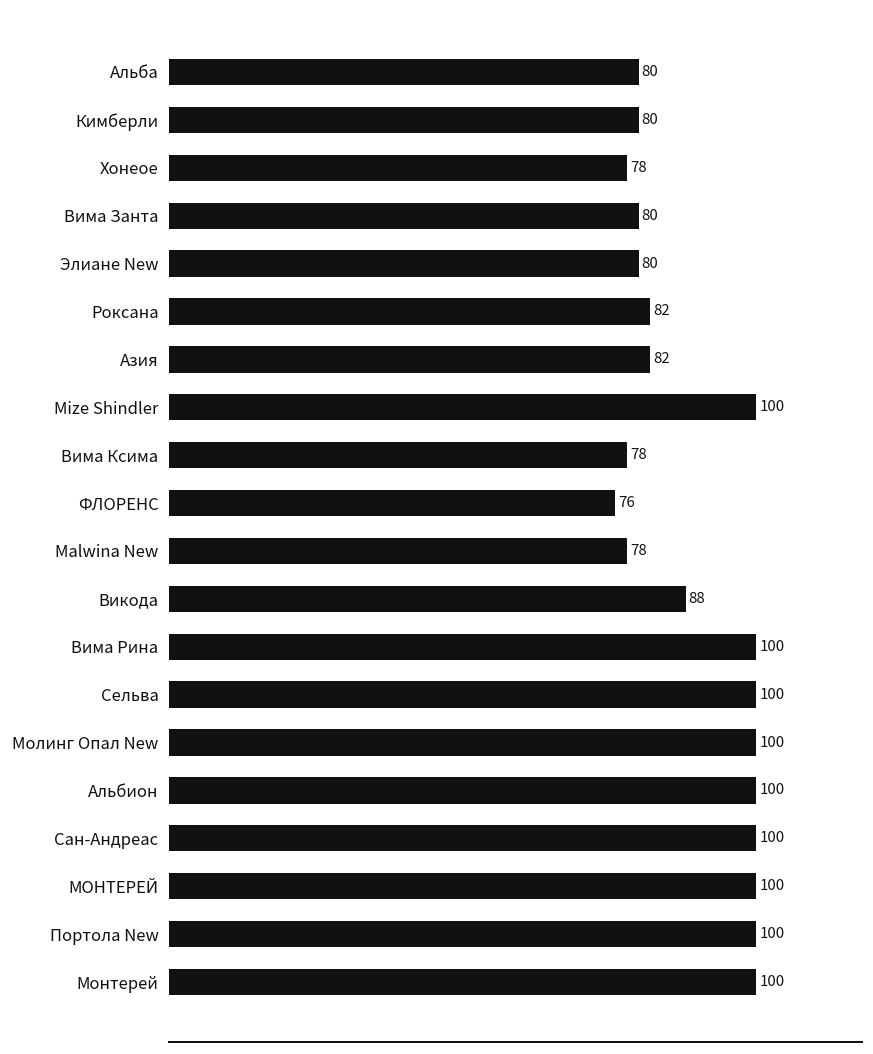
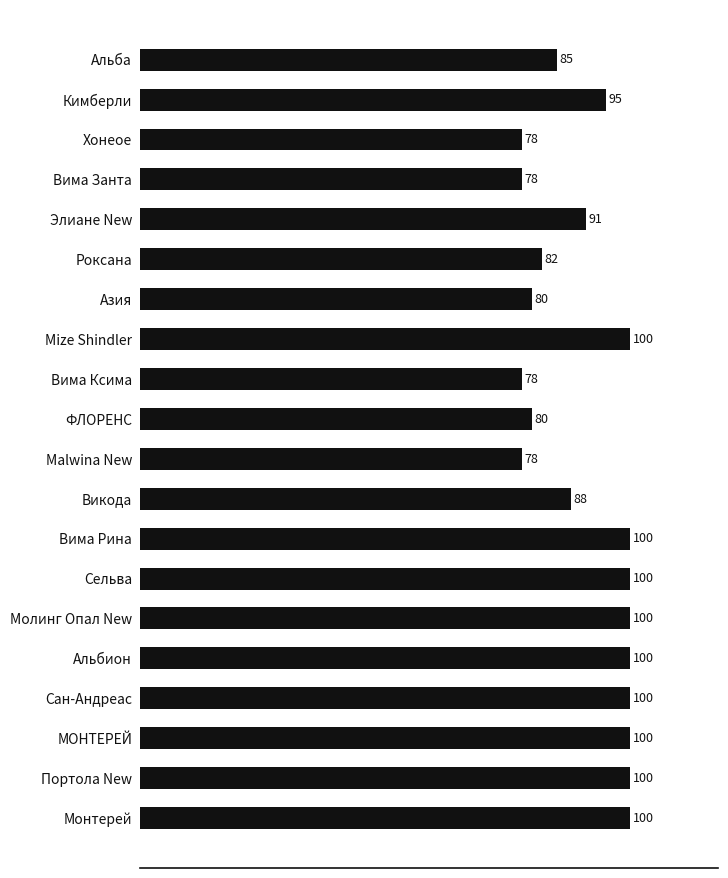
  {
-   "Альба": 80,
-   "Кимберли": 80,
+   "Альба": 85,
+   "Кимберли": 95,
    "Хонеое": 78,
-   "Вима Занта": 80,
-   "Элиане New": 80,
+   "Вима Занта": 78,
+   "Элиане New": 91,
    "Роксана": 82,
-   "Азия": 82,
+   "Азия": 80,
    "Mize Shindler": 100,
    "Вима Ксима": 78,
-   "ФЛОРЕНС": 76,
+   "ФЛОРЕНС": 80,
    "Malwina New": 78,
    "Викода": 88,
    "Вима Рина": 100,
    "Сельва": 100,
    "Молинг Опал New": 100,
    "Альбион": 100,
    "Сан-Андреас": 100,
    "МОНТЕРЕЙ": 100,
    "Портола New": 100,
    "Монтерей": 100
  }
